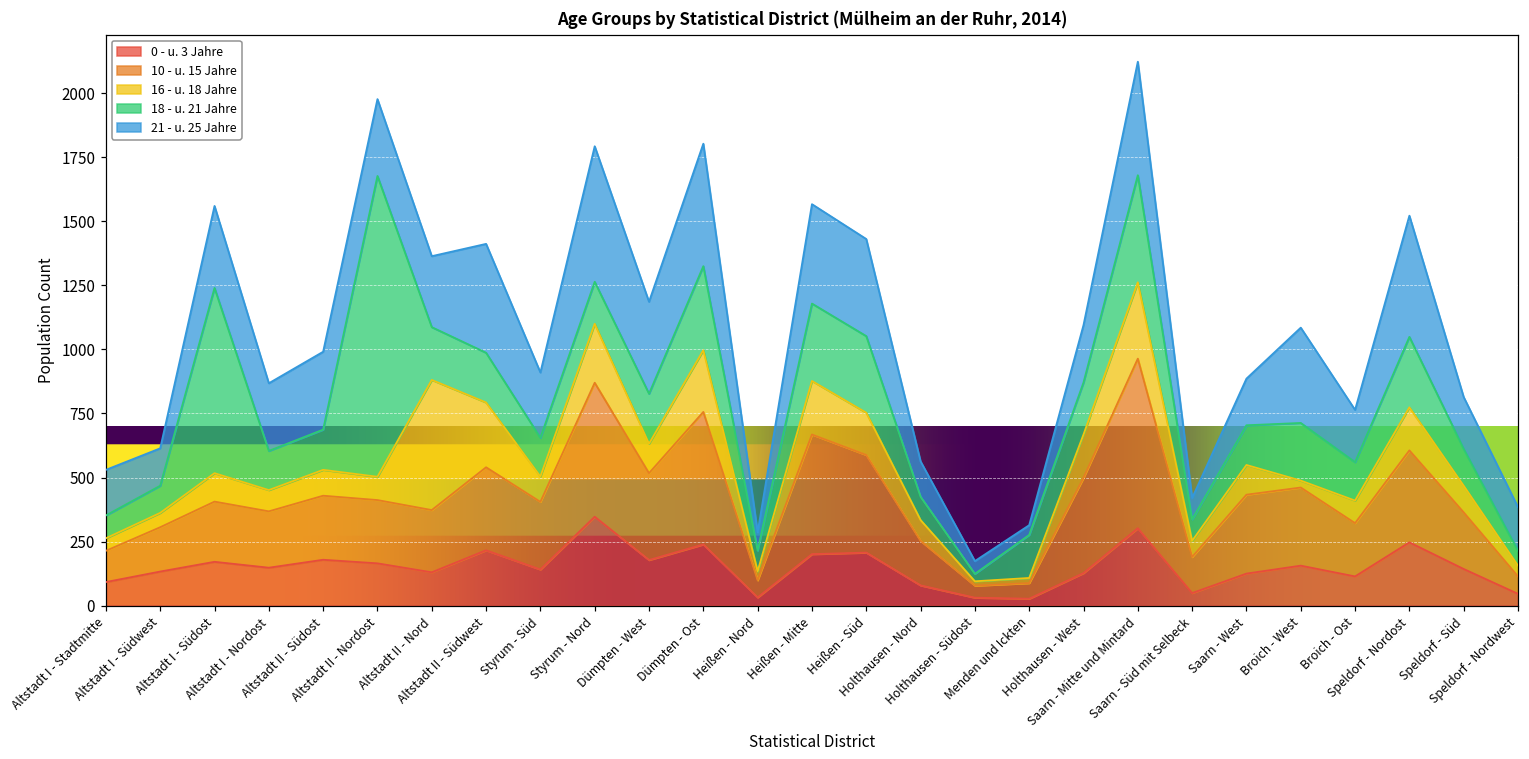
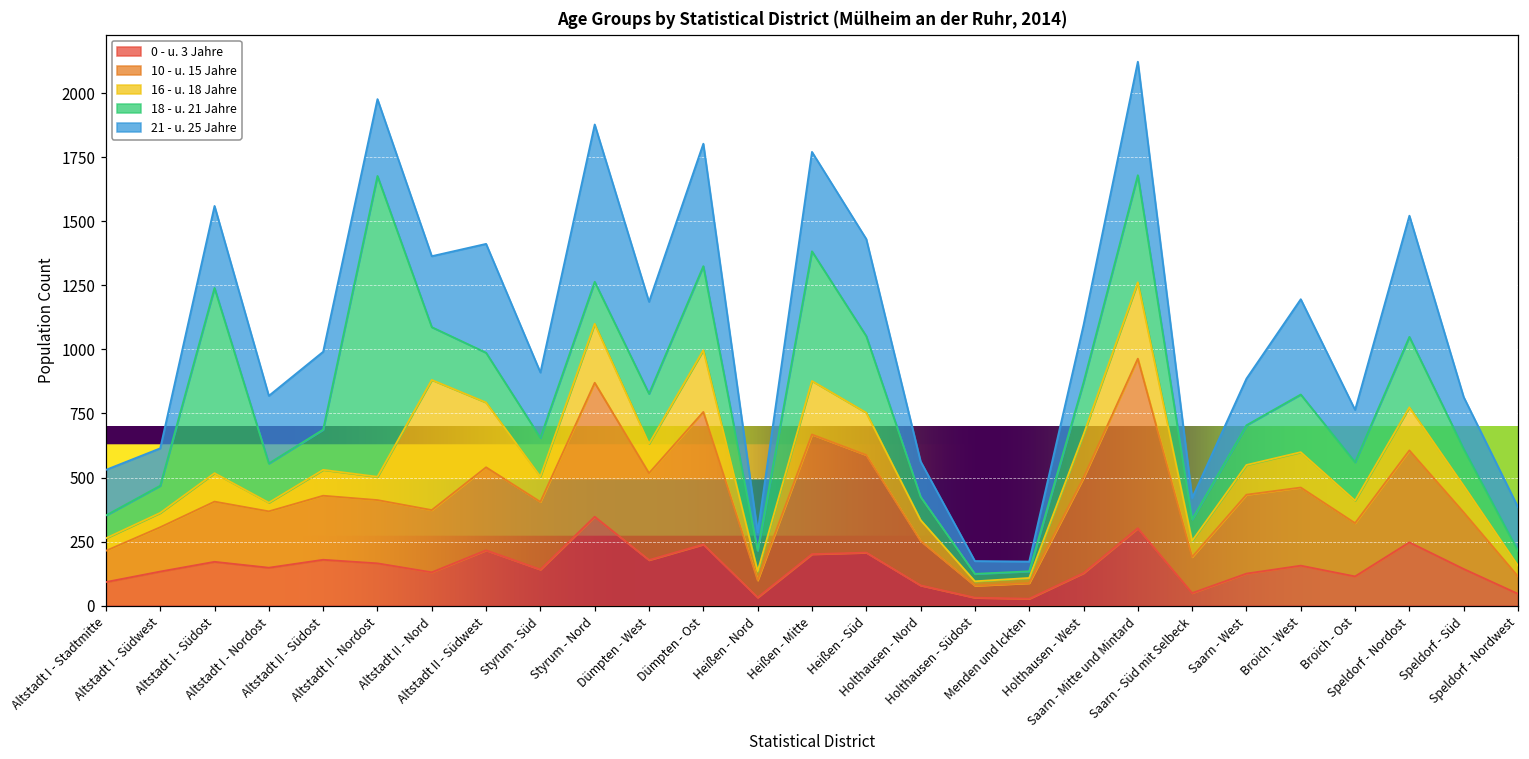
  {
    "16 - u. 18 Jahre": {
      "Altstadt I - Stadtmitte": 50,
      "Altstadt I - Südwest": 60,
      "Altstadt I - Südost": 110,
-     "Altstadt I - Nordost": 80,
+     "Altstadt I - Nordost": 30,
      "Altstadt II - Südost": 100,
      "Altstadt II - Nordost": 90,
      "Altstadt II - Nord": 510,
      "Altstadt II - Südwest": 250,
      "Styrum - Süd": 100,
      "Styrum - Nord": 230,
      "Dümpten - West": 120,
      "Dümpten - Ost": 240,
      "Heißen - Nord": 40,
      "Heißen - Mitte": 210,
      "Heißen - Süd": 170,
      "Holthausen - Nord": 80,
      "Holthausen - Südost": 20,
      "Menden und Ickten": 20,
      "Holthausen - West": 170,
      "Saarn - Mitte und Mintard": 300,
      "Saarn - Süd mit Selbeck": 60,
      "Saarn - West": 120,
-     "Broich - West": 30,
+     "Broich - West": 140,
      "Broich - Ost": 90,
      "Speldorf - Nordost": 170,
      "Speldorf - Süd": 100,
      "Speldorf - Nordwest": 40
    },
    "18 - u. 21 Jahre": {
      "Altstadt I - Stadtmitte": 90,
      "Altstadt I - Südwest": 110,
      "Altstadt I - Südost": 720,
      "Altstadt I - Nordost": 150,
      "Altstadt II - Südost": 160,
      "Altstadt II - Nordost": 1170,
      "Altstadt II - Nord": 210,
      "Altstadt II - Südwest": 190,
      "Styrum - Süd": 150,
      "Styrum - Nord": 160,
      "Dümpten - West": 200,
      "Dümpten - Ost": 330,
      "Heißen - Nord": 80,
-     "Heißen - Mitte": 300,
+     "Heißen - Mitte": 510,
      "Heißen - Süd": 300,
      "Holthausen - Nord": 90,
      "Holthausen - Südost": 30,
-     "Menden und Ickten": 170,
+     "Menden und Ickten": 30,
      "Holthausen - West": 200,
      "Saarn - Mitte und Mintard": 420,
      "Saarn - Süd mit Selbeck": 80,
      "Saarn - West": 160,
      "Broich - West": 230,
      "Broich - Ost": 150,
      "Speldorf - Nordost": 280,
      "Speldorf - Süd": 140,
      "Speldorf - Nordwest": 60
    },
    "21 - u. 25 Jahre": {
      "Altstadt I - Stadtmitte": 180,
      "Altstadt I - Südwest": 150,
      "Altstadt I - Südost": 320,
      "Altstadt I - Nordost": 260,
      "Altstadt II - Südost": 300,
      "Altstadt II - Nordost": 300,
      "Altstadt II - Nord": 280,
      "Altstadt II - Südwest": 430,
      "Styrum - Süd": 260,
-     "Styrum - Nord": 530,
+     "Styrum - Nord": 610,
      "Dümpten - West": 360,
      "Dümpten - Ost": 480,
      "Heißen - Nord": 70,
      "Heißen - Mitte": 390,
      "Heißen - Süd": 380,
      "Holthausen - Nord": 140,
      "Holthausen - Südost": 50,
      "Menden und Ickten": 40,
      "Holthausen - West": 220,
      "Saarn - Mitte und Mintard": 440,
      "Saarn - Süd mit Selbeck": 80,
      "Saarn - West": 180,
      "Broich - West": 370,
      "Broich - Ost": 200,
      "Speldorf - Nordost": 470,
      "Speldorf - Süd": 200,
      "Speldorf - Nordwest": 170
    }
  }
